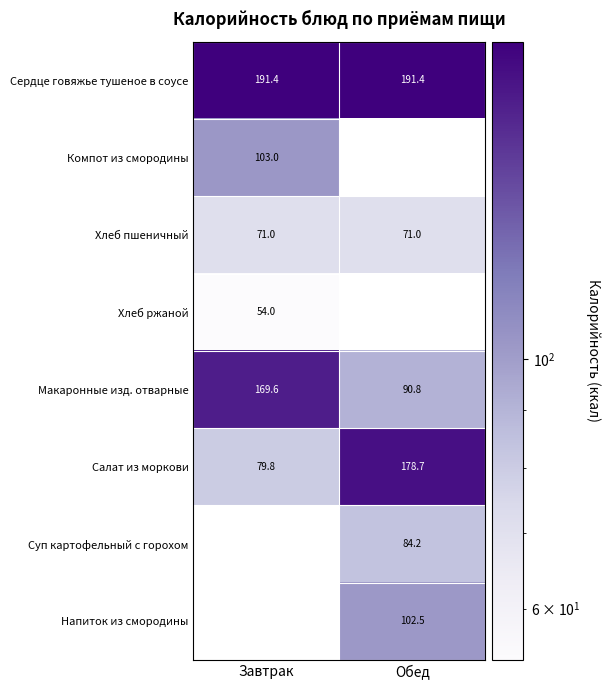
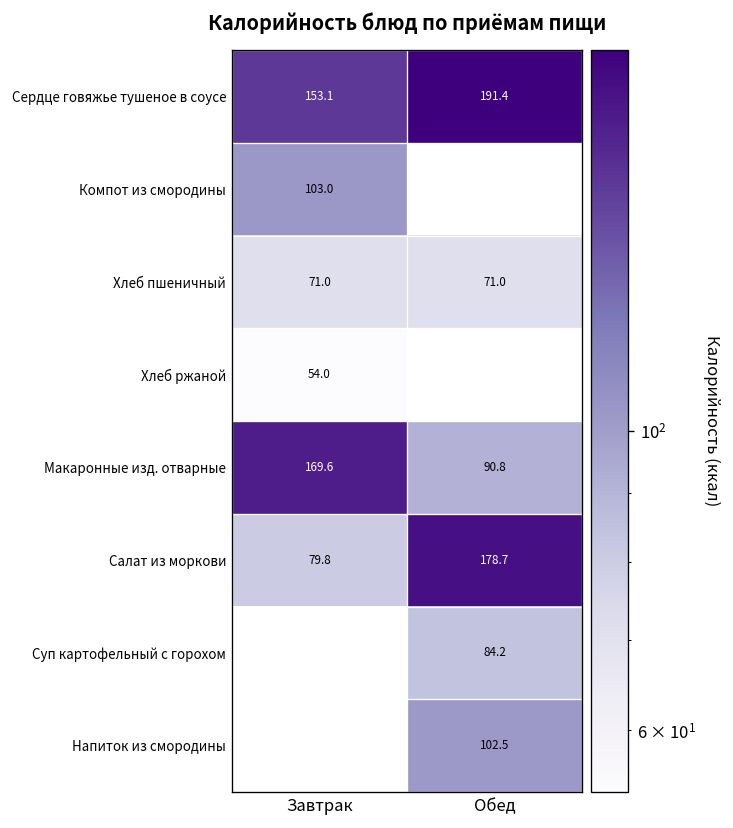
  {
    "Сердце говяжье тушеное в соусе": {
-     "Завтрак": 191.4,
+     "Завтрак": 153.1,
      "Обед": 191.4
    },
    "Компот из смородины": {
      "Завтрак": 103.0
    },
    "Хлеб пшеничный": {
      "Завтрак": 71.0,
      "Обед": 71.0
    },
    "Хлеб ржаной": {
      "Завтрак": 54.0
    },
    "Макаронные изд. отварные": {
      "Завтрак": 169.6,
      "Обед": 90.8
    },
    "Салат из моркови": {
      "Завтрак": 79.8,
      "Обед": 178.7
    },
    "Суп картофельный с горохом": {
      "Обед": 84.2
    },
    "Напиток из смородины": {
      "Обед": 102.5
    }
  }
